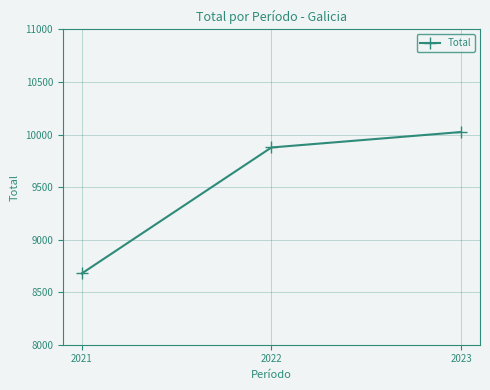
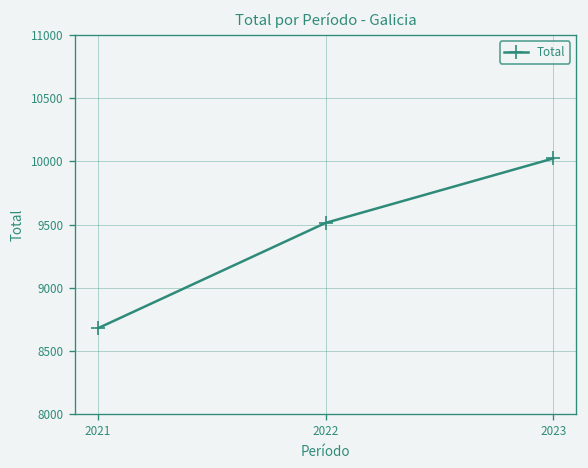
  {
    "2021": 8680,
-   "2022": 9880,
+   "2022": 9510,
    "2023": 10020
  }
